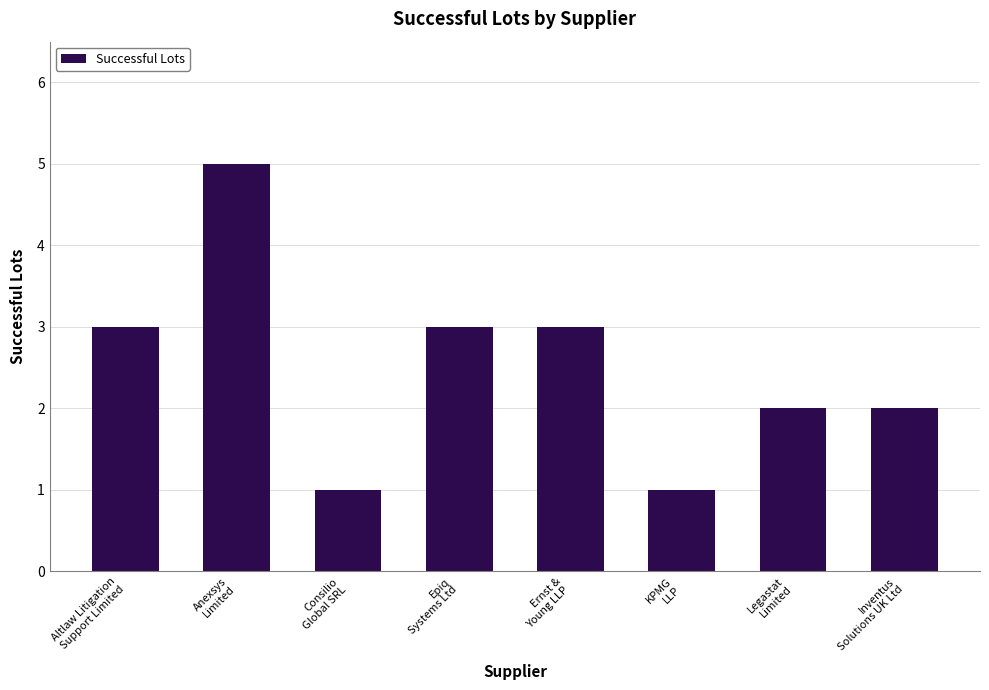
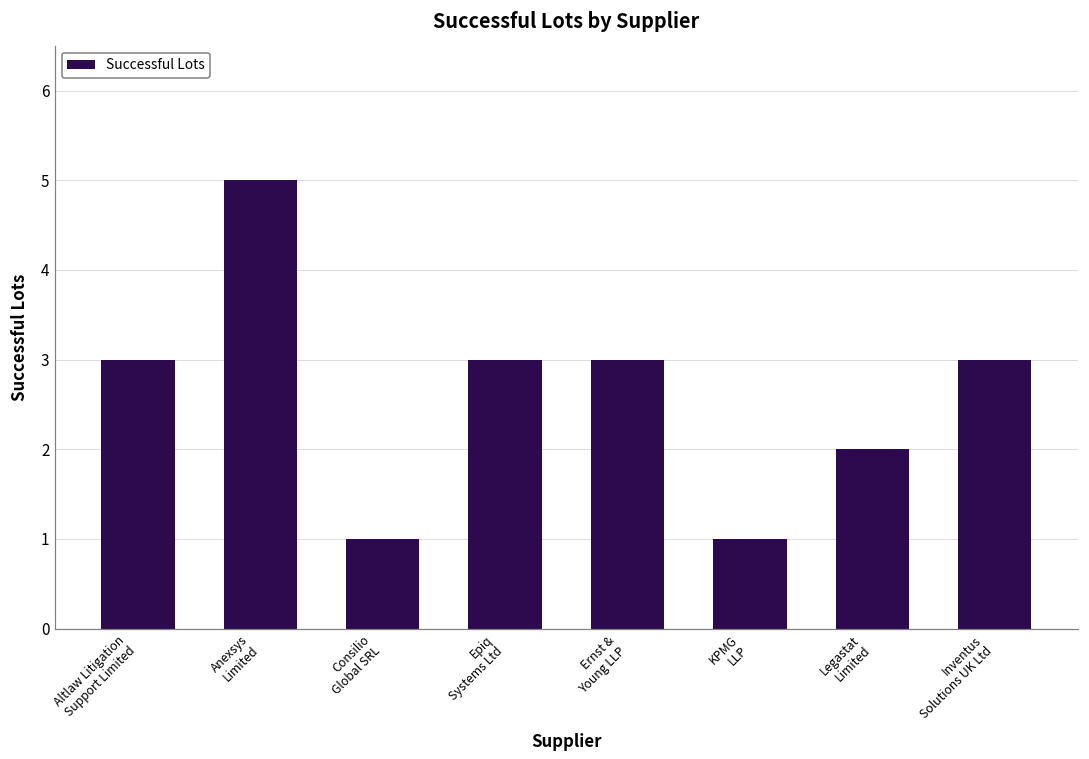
  {
    "Altlaw Litigation Support Limited": 3,
    "Anexsys Limited": 5,
    "Consilio Global SRL": 1,
    "Epiq Systems Ltd": 3,
    "Ernst & Young LLP": 3,
    "KPMG LLP": 1,
    "Legastat Limited": 2,
-   "Inventus Solutions UK Ltd": 2
+   "Inventus Solutions UK Ltd": 3
  }
